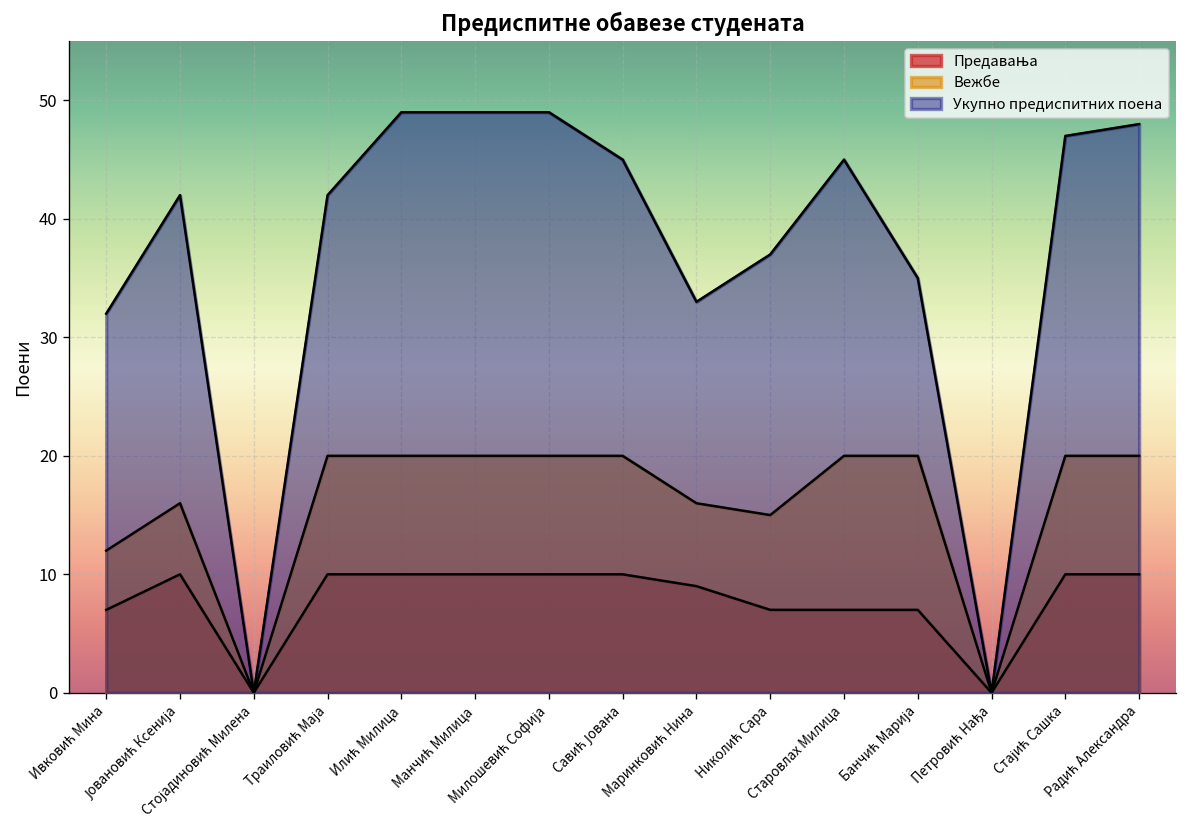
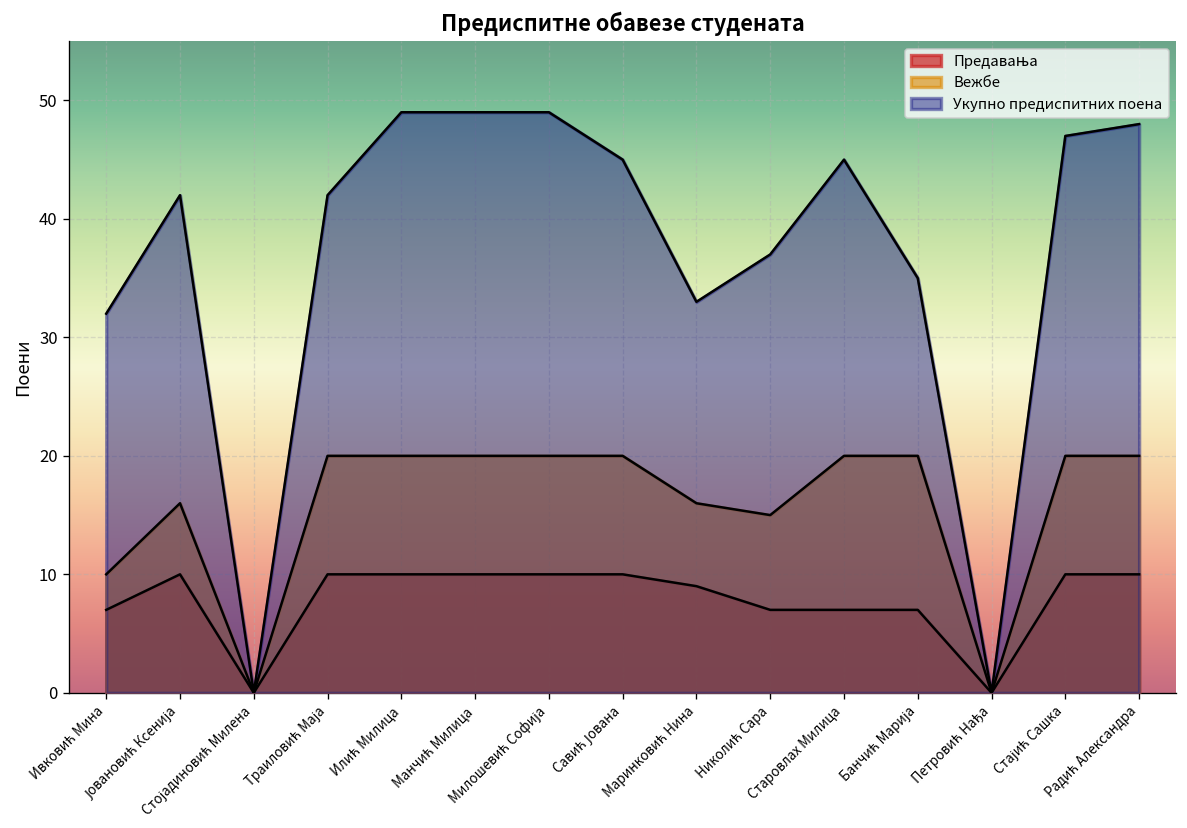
  {
    "Предавања": {
      "Ивковић Мина": 7,
      "Јовановић Ксенија": 10,
      "Траиловић Маја": 10,
      "Илић Милица": 10,
      "Манчић Милица": 10,
      "Милошевић Софија": 10,
      "Савић Јована": 10,
      "Маринковић Нина": 9,
      "Николић Сара": 7,
      "Старовлах Милица": 7,
      "Банчић Марија": 7,
      "Стајић Сашка": 10,
      "Радић Александра": 10
    },
    "Вежбе": {
-     "Ивковић Мина": 12,
+     "Ивковић Мина": 10,
      "Јовановић Ксенија": 16,
      "Траиловић Маја": 20,
      "Илић Милица": 20,
      "Манчић Милица": 20,
      "Милошевић Софија": 20,
      "Савић Јована": 20,
      "Маринковић Нина": 16,
      "Николић Сара": 15,
      "Старовлах Милица": 20,
      "Банчић Марија": 20,
      "Стајић Сашка": 20,
      "Радић Александра": 20
    },
    "Укупно предиспитних поена": {
      "Ивковић Мина": 32,
      "Јовановић Ксенија": 42,
      "Траиловић Маја": 42,
      "Илић Милица": 49,
      "Манчић Милица": 49,
      "Милошевић Софија": 49,
      "Савић Јована": 45,
      "Маринковић Нина": 33,
      "Николић Сара": 37,
      "Старовлах Милица": 45,
      "Банчић Марија": 35,
      "Стајић Сашка": 47,
      "Радић Александра": 48
    }
  }
